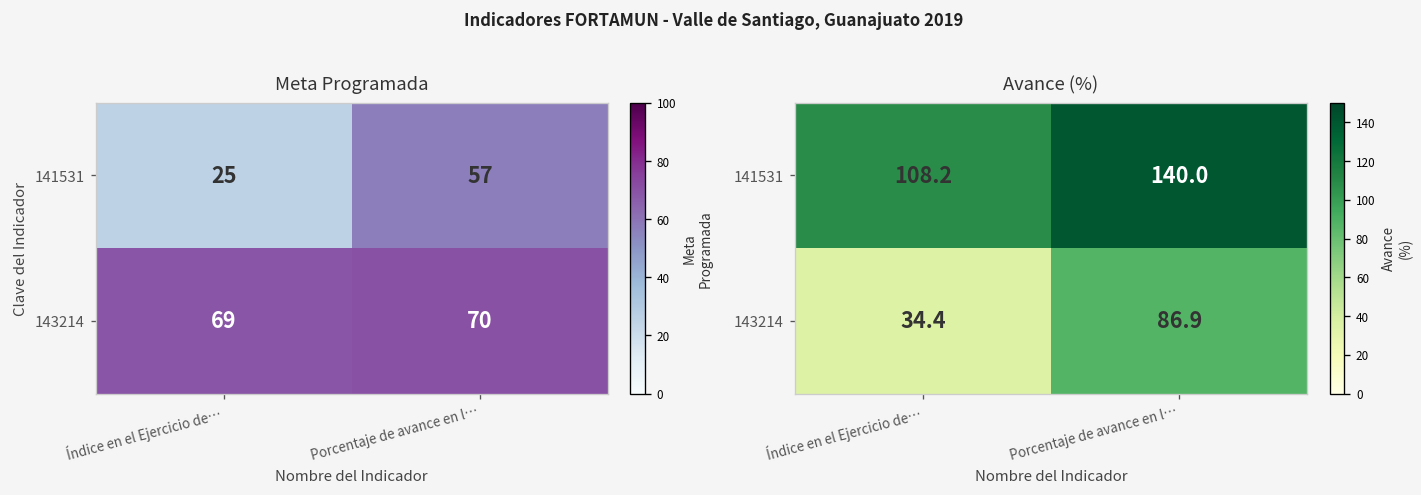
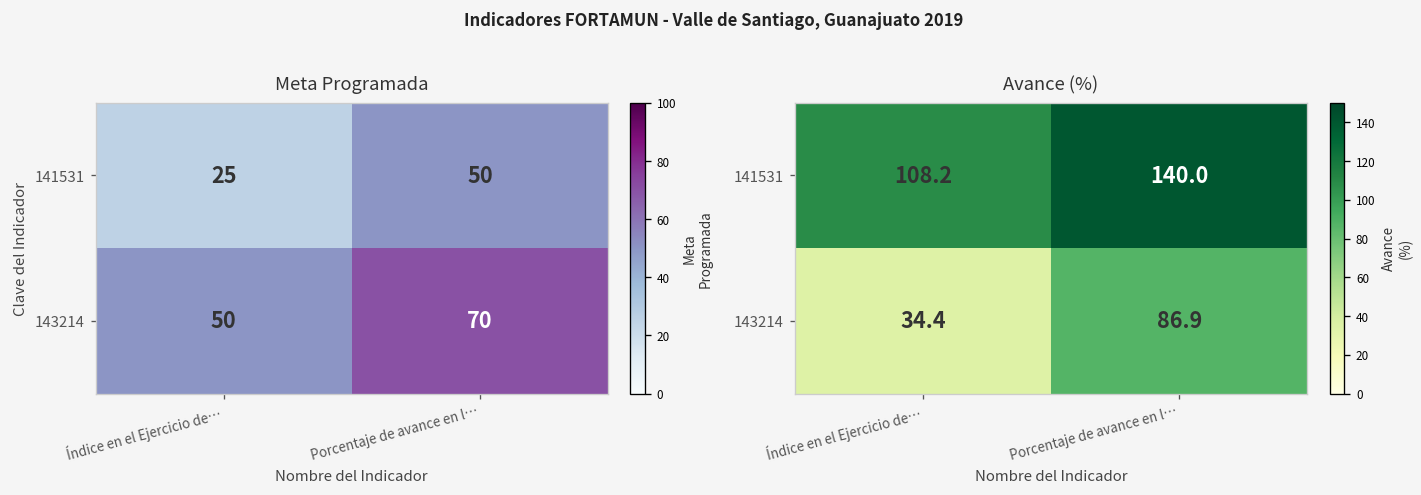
  {
    "Meta Programada": {
      "141531": {
        "Índice en el Ejercicio de…": 25,
-       "Porcentaje de avance en l…": 57
+       "Porcentaje de avance en l…": 50
      },
      "143214": {
-       "Índice en el Ejercicio de…": 69,
+       "Índice en el Ejercicio de…": 50,
        "Porcentaje de avance en l…": 70
      }
    },
    "Avance (%)": {
      "141531": {
        "Índice en el Ejercicio de…": 108.2,
        "Porcentaje de avance en l…": 140.0
      },
      "143214": {
        "Índice en el Ejercicio de…": 34.4,
        "Porcentaje de avance en l…": 86.9
      }
    }
  }
